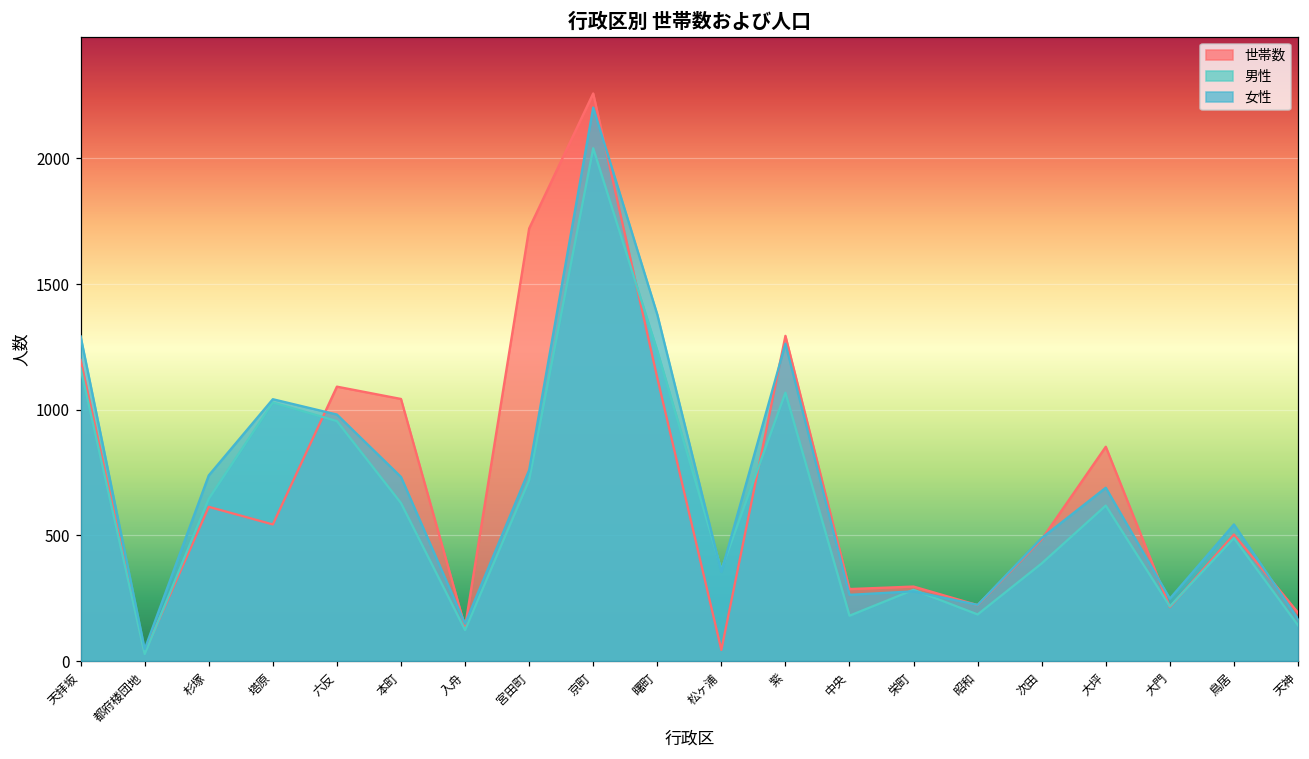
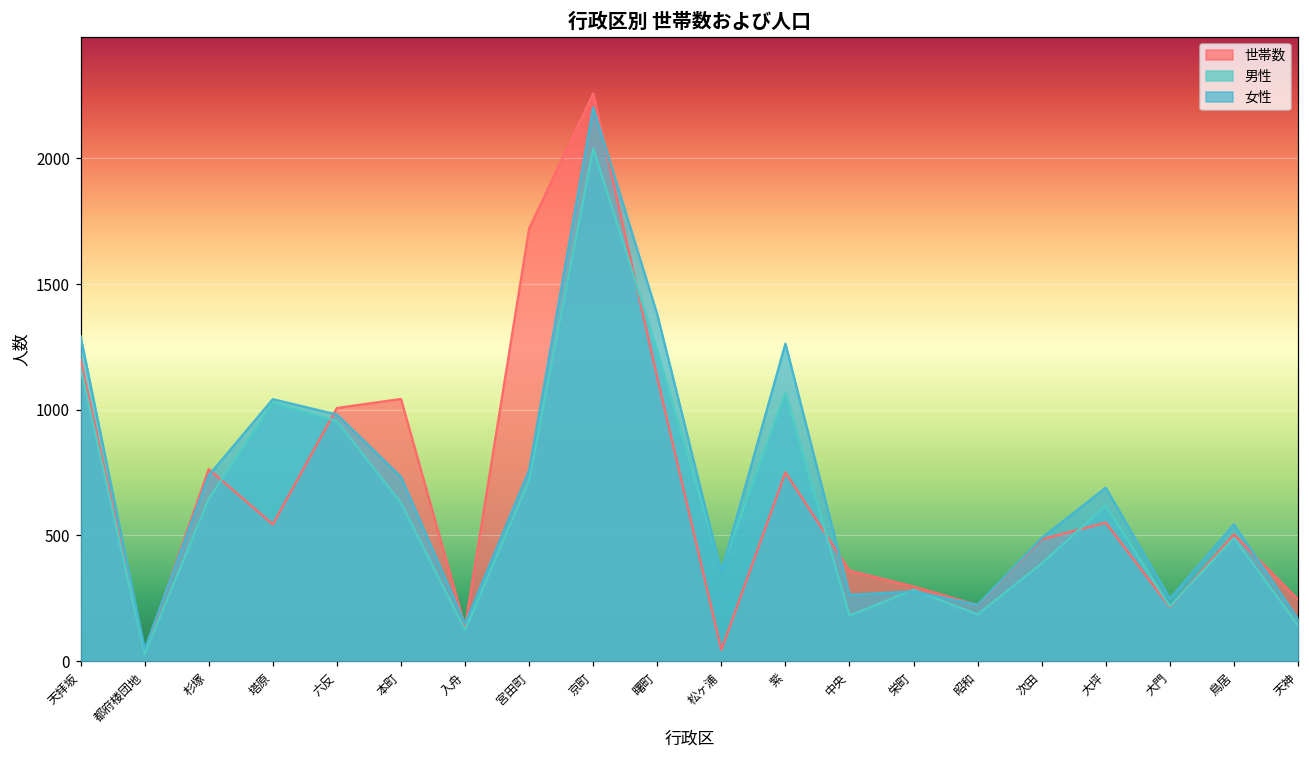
  {
    "世帯数": {
      "天拝坂": 1200,
-     "杉塚": 610,
+     "杉塚": 760,
      "塔原": 540,
-     "六反": 1090,
+     "六反": 1010,
      "本町": 1040,
      "入舟": 140,
      "宮田町": 1720,
      "京町": 2260,
      "曙町": 1130,
      "松ヶ浦": 50,
-     "紫": 1290,
-     "中央": 290,
+     "紫": 750,
+     "中央": 360,
      "栄町": 300,
-     "大坪": 850,
+     "大坪": 550,
      "鳥居": 500,
-     "天神": 190
+     "天神": 250
    }
  }
